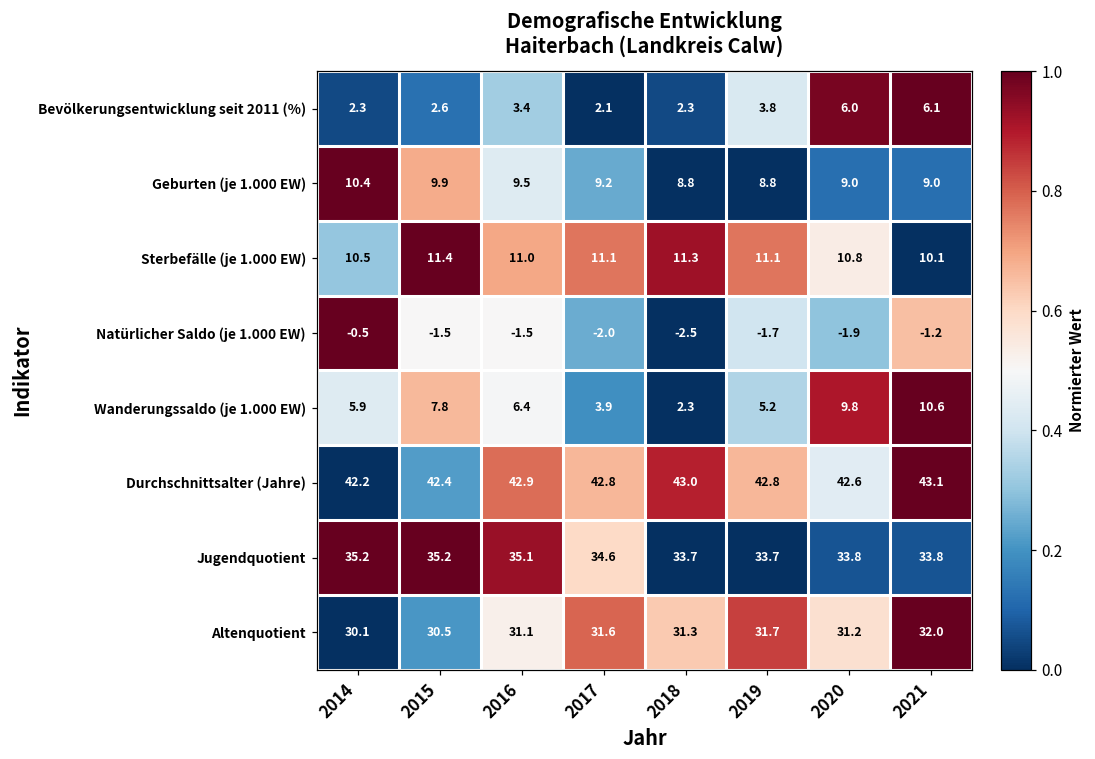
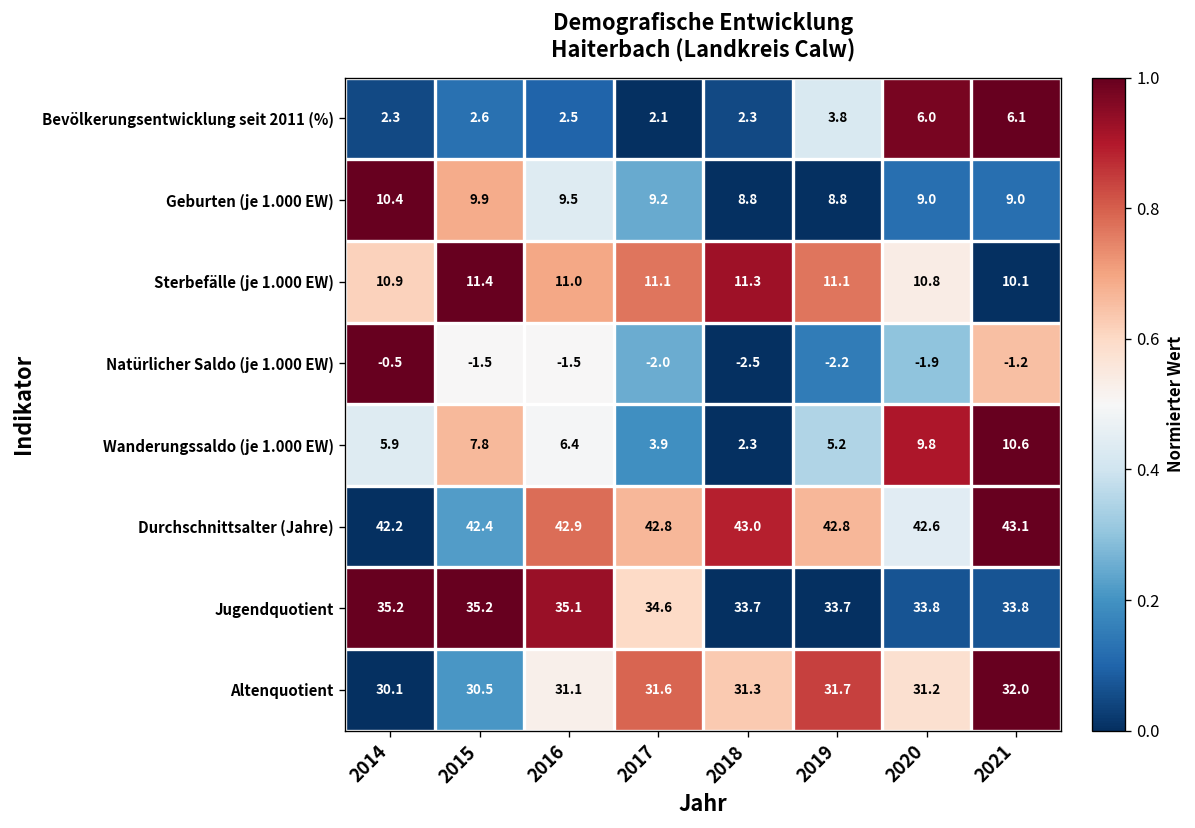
  {
    "Bevölkerungsentwicklung seit 2011 (%)": {
      "2014": 2.3,
      "2015": 2.6,
-     "2016": 3.4,
+     "2016": 2.5,
      "2017": 2.1,
      "2018": 2.3,
      "2019": 3.8,
      "2020": 6.0,
      "2021": 6.1
    },
    "Geburten (je 1.000 EW)": {
      "2014": 10.4,
      "2015": 9.9,
      "2016": 9.5,
      "2017": 9.2,
      "2018": 8.8,
      "2019": 8.8,
      "2020": 9.0,
      "2021": 9.0
    },
    "Sterbefälle (je 1.000 EW)": {
-     "2014": 10.5,
+     "2014": 10.9,
      "2015": 11.4,
      "2016": 11.0,
      "2017": 11.1,
      "2018": 11.3,
      "2019": 11.1,
      "2020": 10.8,
      "2021": 10.1
    },
    "Natürlicher Saldo (je 1.000 EW)": {
      "2014": -0.5,
      "2015": -1.5,
      "2016": -1.5,
      "2017": -2.0,
      "2018": -2.5,
-     "2019": -1.7,
+     "2019": -2.2,
      "2020": -1.9,
      "2021": -1.2
    },
    "Wanderungssaldo (je 1.000 EW)": {
      "2014": 5.9,
      "2015": 7.8,
      "2016": 6.4,
      "2017": 3.9,
      "2018": 2.3,
      "2019": 5.2,
      "2020": 9.8,
      "2021": 10.6
    },
    "Durchschnittsalter (Jahre)": {
      "2014": 42.2,
      "2015": 42.4,
      "2016": 42.9,
      "2017": 42.8,
      "2018": 43.0,
      "2019": 42.8,
      "2020": 42.6,
      "2021": 43.1
    },
    "Jugendquotient": {
      "2014": 35.2,
      "2015": 35.2,
      "2016": 35.1,
      "2017": 34.6,
      "2018": 33.7,
      "2019": 33.7,
      "2020": 33.8,
      "2021": 33.8
    },
    "Altenquotient": {
      "2014": 30.1,
      "2015": 30.5,
      "2016": 31.1,
      "2017": 31.6,
      "2018": 31.3,
      "2019": 31.7,
      "2020": 31.2,
      "2021": 32.0
    }
  }
